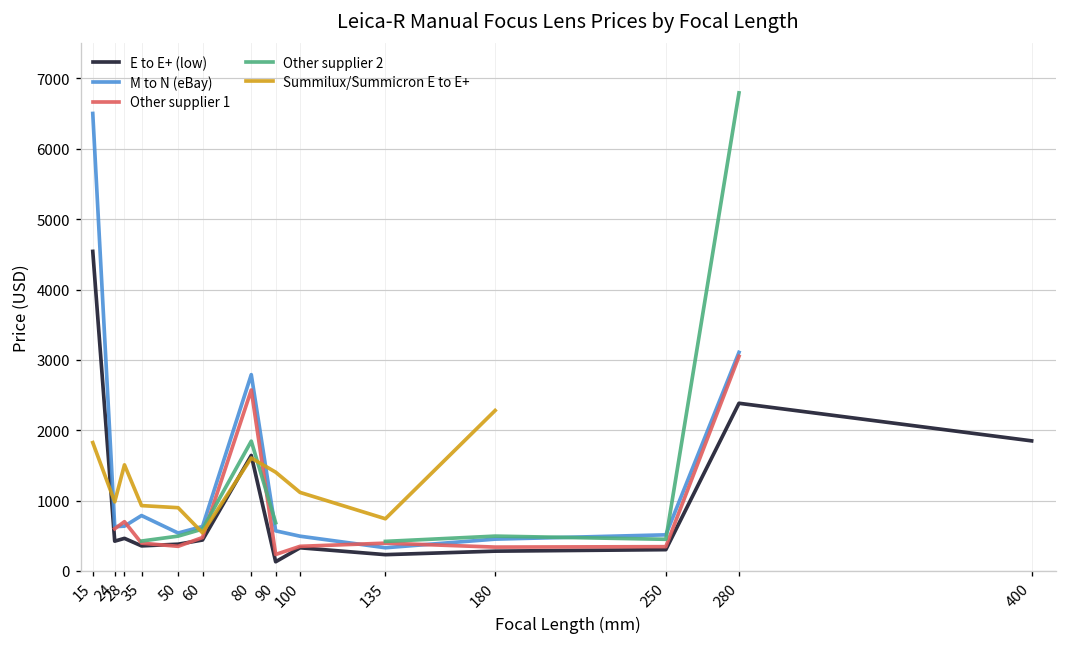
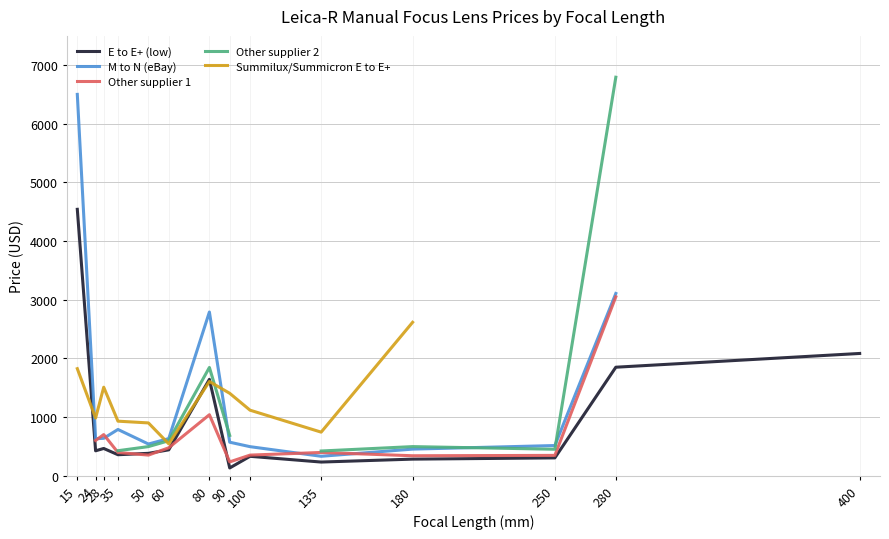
  {
    "E to E+ (low)": {
      "15": 4500,
      "24": 400,
      "28": 500,
      "90": 100,
      "135": 200,
      "180": 300,
-     "280": 2400,
-     "400": 1800
+     "280": 1800,
+     "400": 2100
    },
    "M to N (eBay)": {
      "15": 6500,
      "28": 600,
      "35": 800,
      "50": 500,
      "80": 2800,
      "90": 600,
      "100": 500,
      "135": 300,
      "250": 500,
      "280": 3100
    },
    "Other supplier 1": {
      "28": 700,
-     "80": 2600,
+     "80": 1000,
      "90": 200,
      "180": 300,
      "280": 3100
    },
    "Other supplier 2": {
      "24": 1100,
      "50": 500,
      "80": 1800,
      "90": 700,
      "250": 500,
      "280": 6800
    },
    "Summilux/Summicron E to E+": {
      "15": 1800,
      "24": 1000,
      "28": 1500,
      "35": 900,
      "50": 900,
      "60": 500,
      "90": 1400,
      "100": 1100,
      "135": 700,
-     "180": 2300,
+     "180": 2600,
      "280": 0
    }
  }
